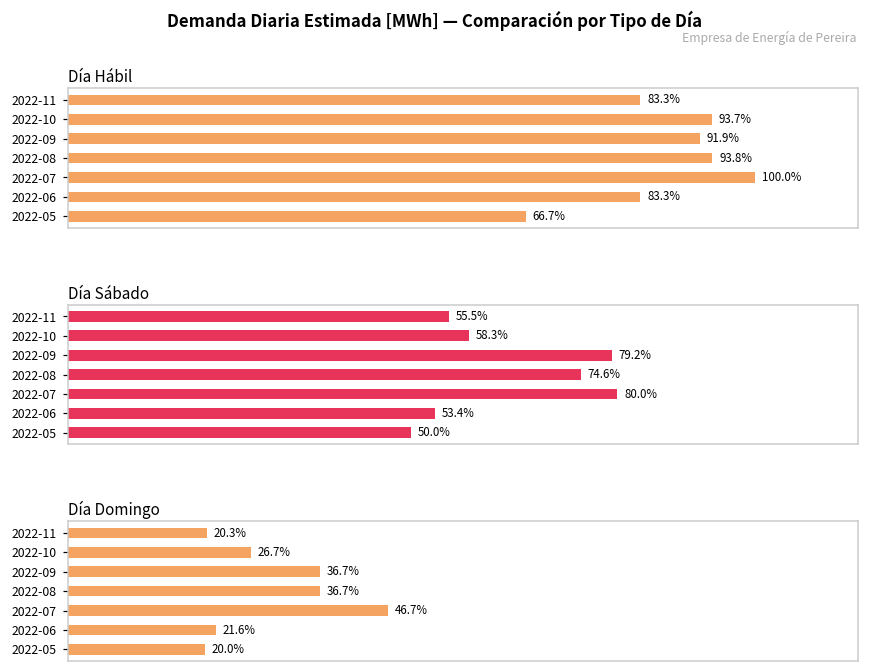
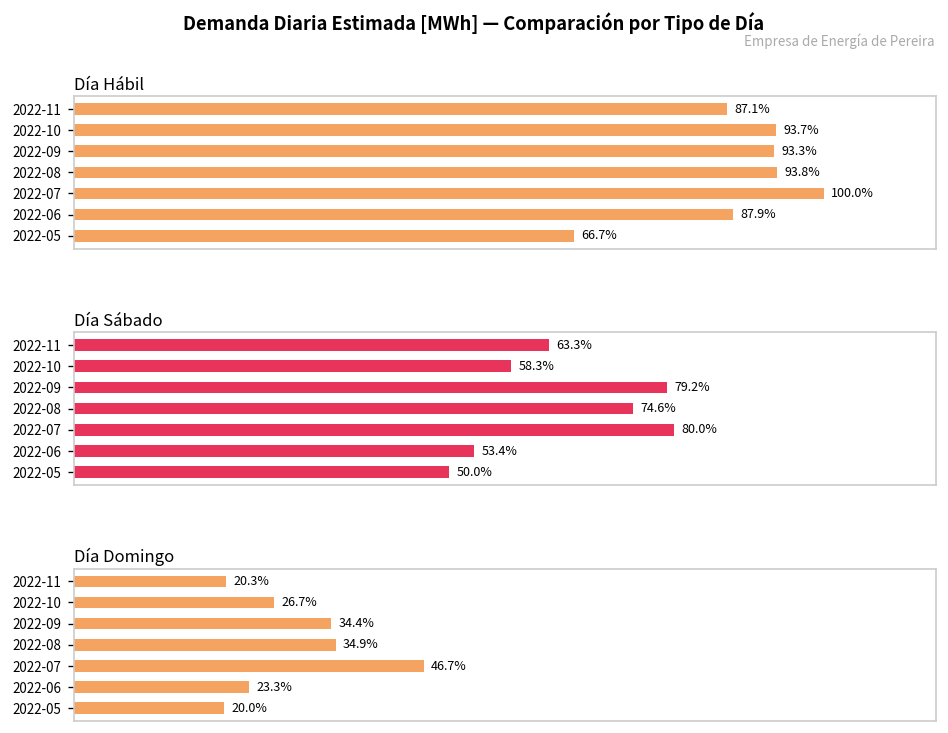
  {
    "Día Hábil": {
-     "2022-11": "83.3%",
+     "2022-11": "87.1%",
      "2022-10": "93.7%",
-     "2022-09": "91.9%",
+     "2022-09": "93.3%",
      "2022-08": "93.8%",
      "2022-07": "100.0%",
-     "2022-06": "83.3%",
+     "2022-06": "87.9%",
      "2022-05": "66.7%"
    },
    "Día Sábado": {
-     "2022-11": "55.5%",
+     "2022-11": "63.3%",
      "2022-10": "58.3%",
      "2022-09": "79.2%",
      "2022-08": "74.6%",
      "2022-07": "80.0%",
      "2022-06": "53.4%",
      "2022-05": "50.0%"
    },
    "Día Domingo": {
      "2022-11": "20.3%",
      "2022-10": "26.7%",
-     "2022-09": "36.7%",
-     "2022-08": "36.7%",
+     "2022-09": "34.4%",
+     "2022-08": "34.9%",
      "2022-07": "46.7%",
-     "2022-06": "21.6%",
+     "2022-06": "23.3%",
      "2022-05": "20.0%"
    }
  }
